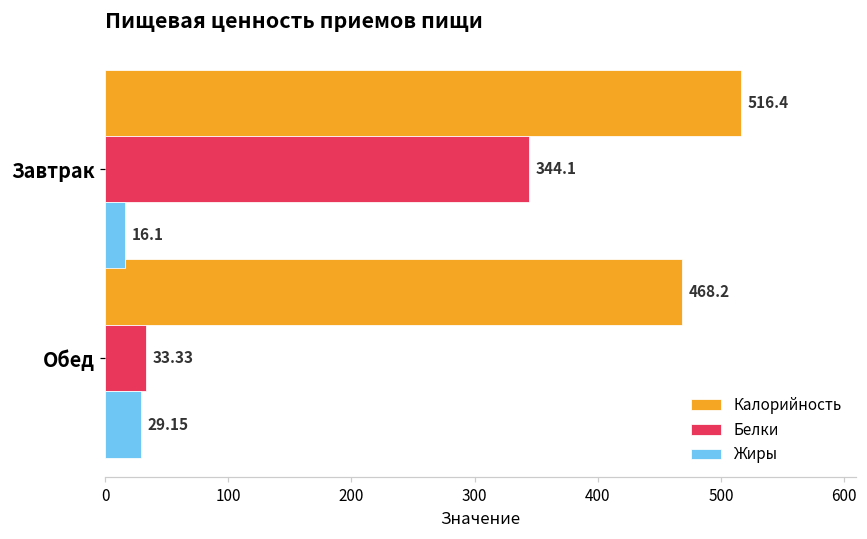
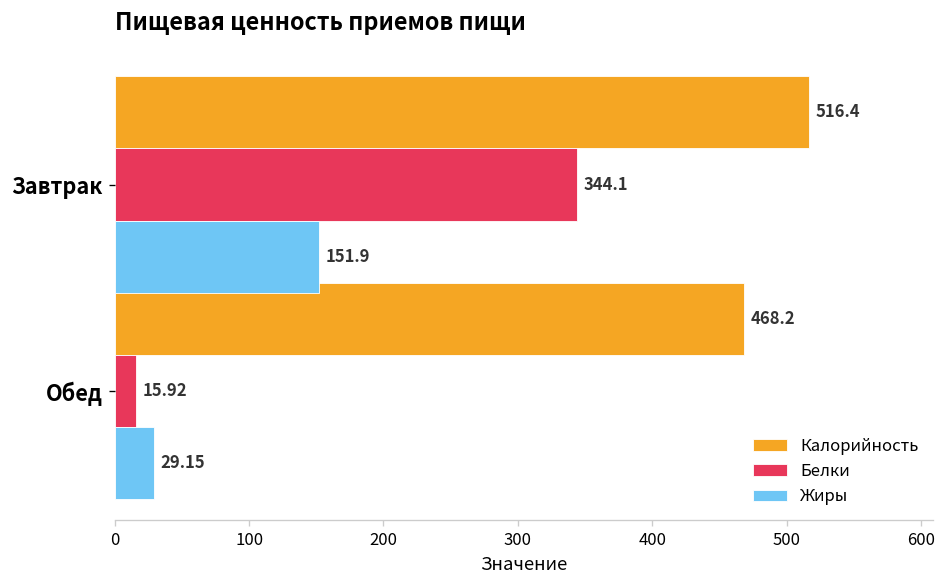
  {
    "Калорийность": {
      "Завтрак": 516.4,
      "Обед": 468.2
    },
    "Белки": {
      "Завтрак": 344.1,
-     "Обед": 33.33
+     "Обед": 15.92
    },
    "Жиры": {
-     "Завтрак": 16.1,
+     "Завтрак": 151.9,
      "Обед": 29.15
    }
  }
